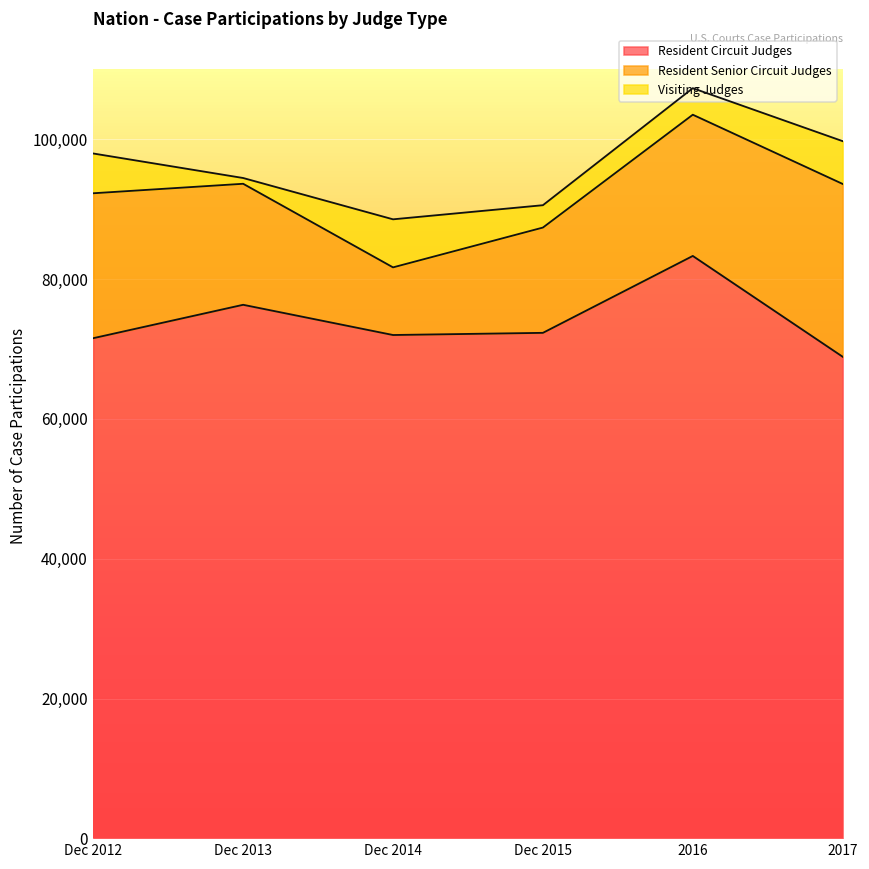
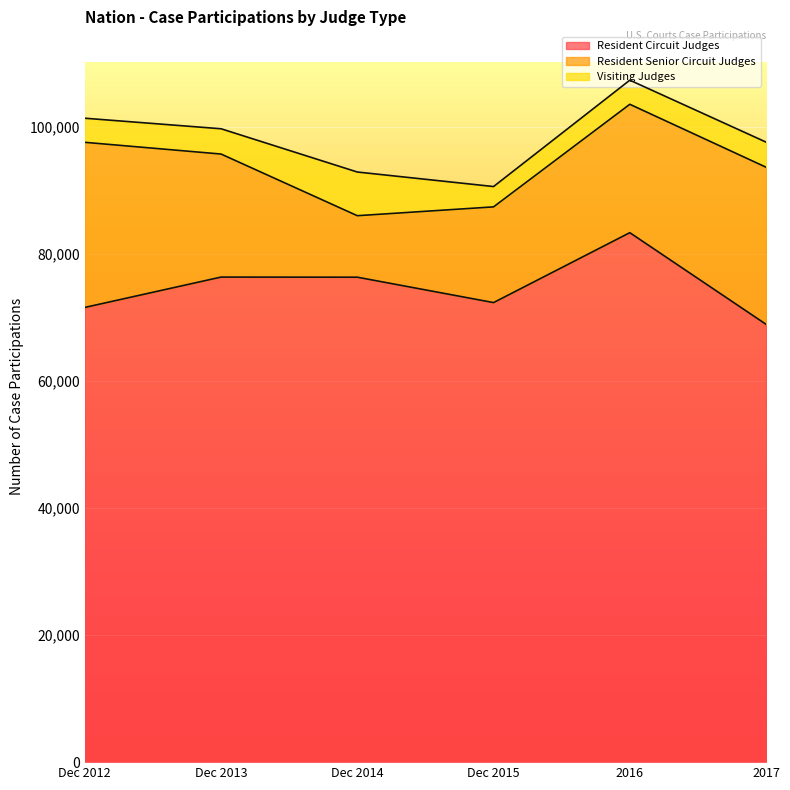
  {
    "Resident Circuit Judges": {
      "Dec 2012": "72,000",
      "Dec 2013": "76,000",
-     "Dec 2014": "72,000",
+     "Dec 2014": "76,000",
      "Dec 2015": "72,000",
      "2016": "83,000",
      "2017": "69,000"
    },
    "Resident Senior Circuit Judges": {
-     "Dec 2012": "21,000",
-     "Dec 2013": "17,000",
+     "Dec 2012": "26,000",
+     "Dec 2013": "19,000",
      "Dec 2014": "10,000",
      "Dec 2015": "15,000",
      "2016": "20,000",
      "2017": "25,000"
    },
    "Visiting Judges": {
-     "Dec 2012": "6,000",
-     "Dec 2013": "1,000",
+     "Dec 2012": "4,000",
+     "Dec 2013": "4,000",
      "Dec 2014": "7,000",
      "Dec 2015": "3,000",
-     "2017": "6,000"
+     "2017": "4,000"
    }
  }
